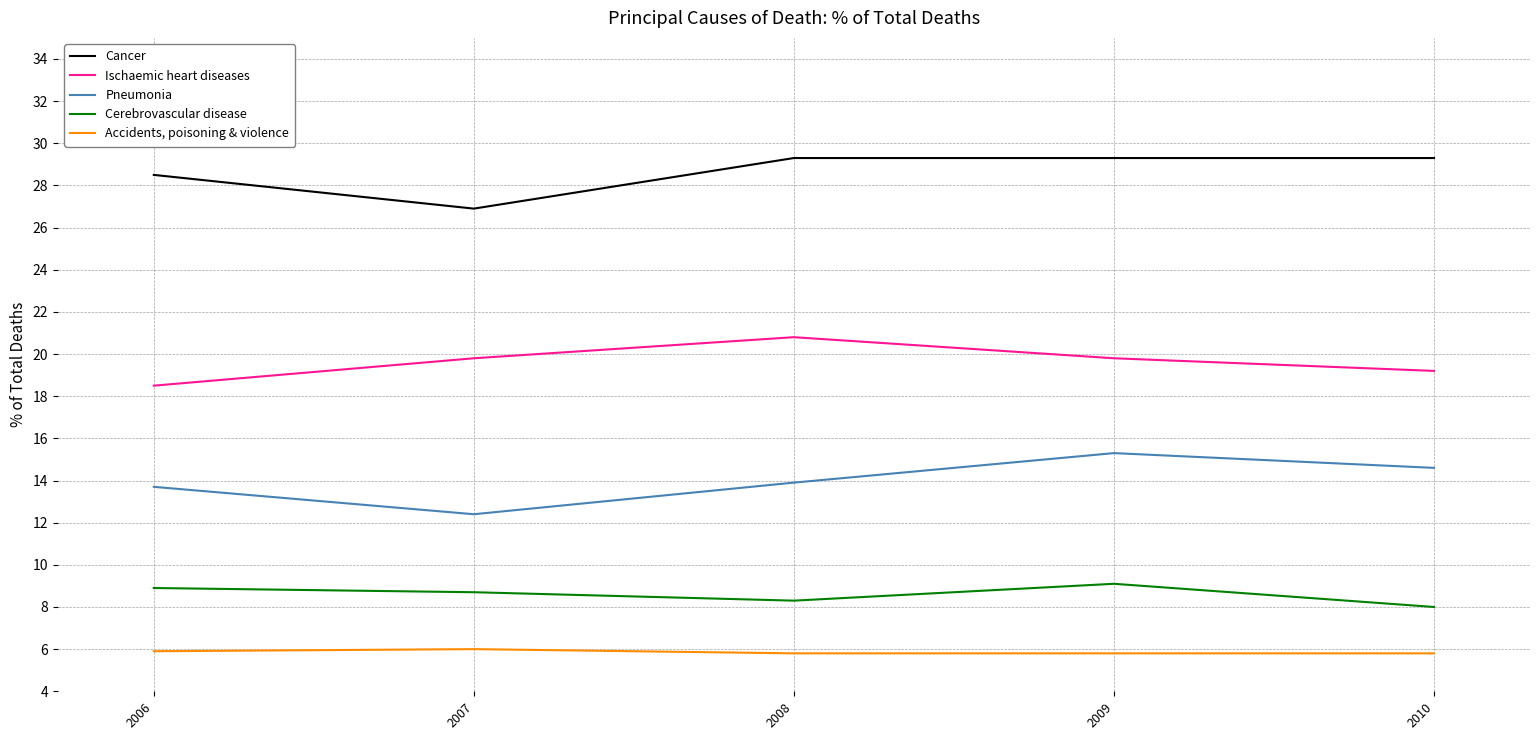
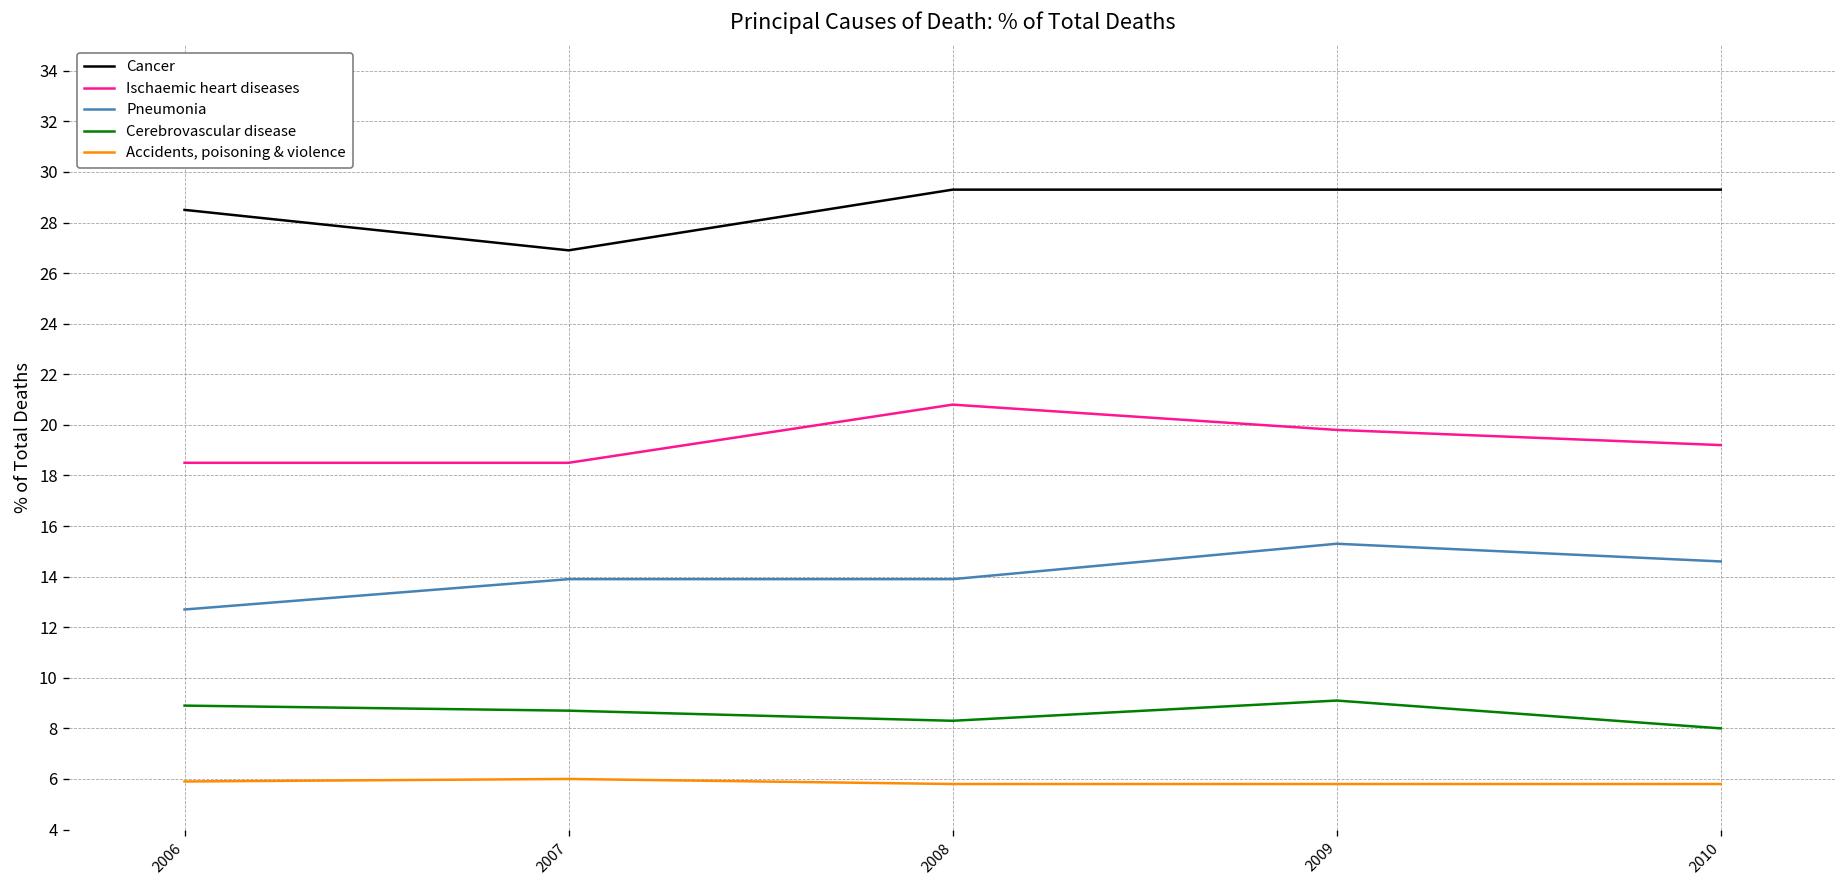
  {
    "Cancer": {
      "2006": 28.5,
      "2007": 26.9,
      "2008": 29.3,
      "2009": 29.3,
      "2010": 29.3
    },
    "Ischaemic heart diseases": {
      "2006": 18.5,
-     "2007": 19.8,
+     "2007": 18.5,
      "2008": 20.8,
      "2009": 19.8,
      "2010": 19.2
    },
    "Pneumonia": {
-     "2006": 13.7,
-     "2007": 12.4,
+     "2006": 12.7,
+     "2007": 13.9,
      "2008": 13.9,
      "2009": 15.3,
      "2010": 14.6
    },
    "Cerebrovascular disease": {
      "2006": 8.9,
      "2007": 8.7,
      "2008": 8.3,
      "2009": 9.1,
      "2010": 8.0
    },
    "Accidents, poisoning & violence": {
      "2006": 5.9,
      "2007": 6.0,
      "2008": 5.8,
      "2009": 5.8,
      "2010": 5.8
    }
  }
